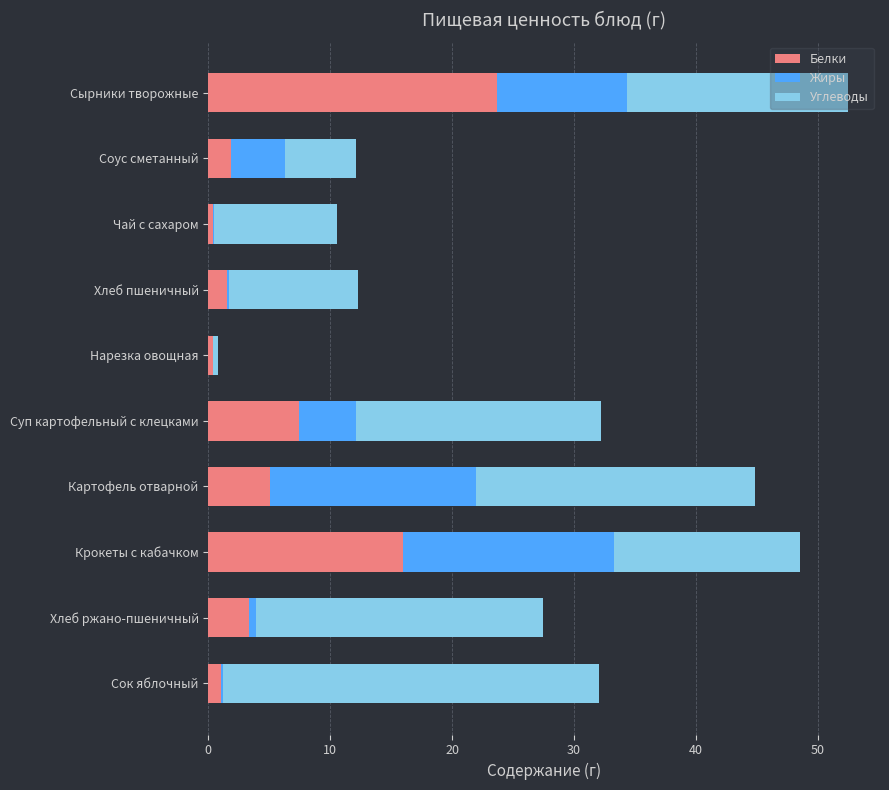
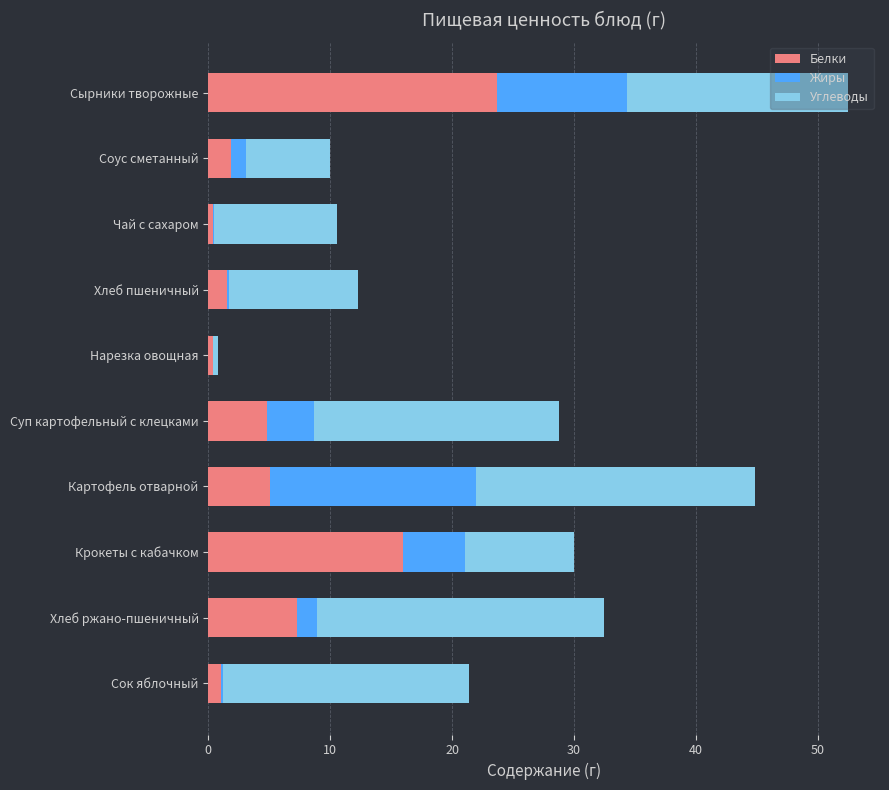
  {
    "Белки": {
      "Сырники творожные": 23.7,
      "Соус сметанный": 1.9,
      "Чай с сахаром": 0.4,
      "Хлеб пшеничный": 1.5,
      "Нарезка овощная": 0.4,
-     "Суп картофельный с клецками": 7.4,
+     "Суп картофельный с клецками": 4.8,
      "Картофель отварной": 5.1,
      "Крокеты с кабачком": 16.0,
-     "Хлеб ржано-пшеничный": 3.3,
+     "Хлеб ржано-пшеничный": 7.3,
      "Сок яблочный": 1.0
    },
    "Жиры": {
      "Сырники творожные": 10.7,
-     "Соус сметанный": 4.4,
+     "Соус сметанный": 1.2,
      "Нарезка овощная": 0.0,
-     "Суп картофельный с клецками": 4.7,
+     "Суп картофельный с клецками": 3.9,
      "Картофель отварной": 16.9,
-     "Крокеты с кабачком": 17.3,
-     "Хлеб ржано-пшеничный": 0.6
+     "Крокеты с кабачком": 5.1,
+     "Хлеб ржано-пшеничный": 1.6
    },
    "Углеводы": {
-     "Соус сметанный": 5.8,
+     "Соус сметанный": 6.9,
      "Чай с сахаром": 10.1,
      "Хлеб пшеничный": 10.6,
      "Нарезка овощная": 0.4,
      "Суп картофельный с клецками": 20.1,
      "Картофель отварной": 22.9,
-     "Крокеты с кабачком": 15.3,
+     "Крокеты с кабачком": 8.9,
      "Хлеб ржано-пшеничный": 23.6,
-     "Сок яблочный": 30.9
+     "Сок яблочный": 20.2
    }
  }
